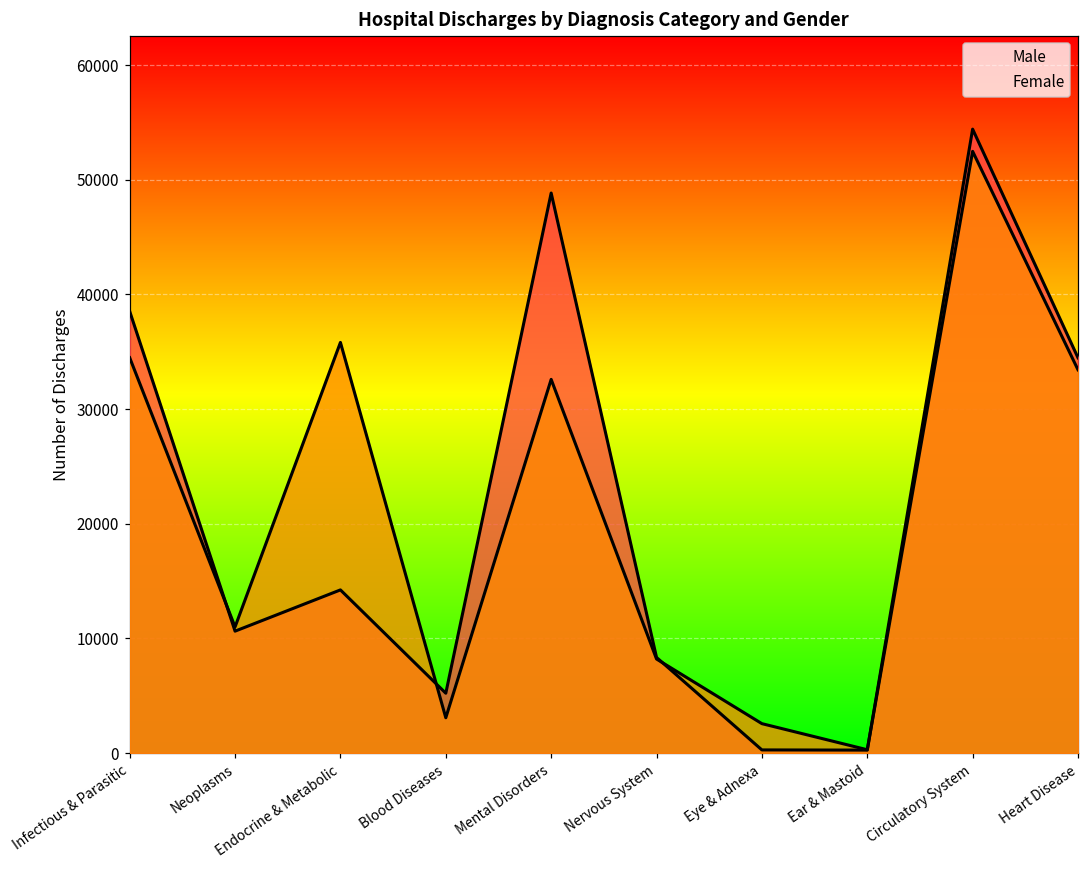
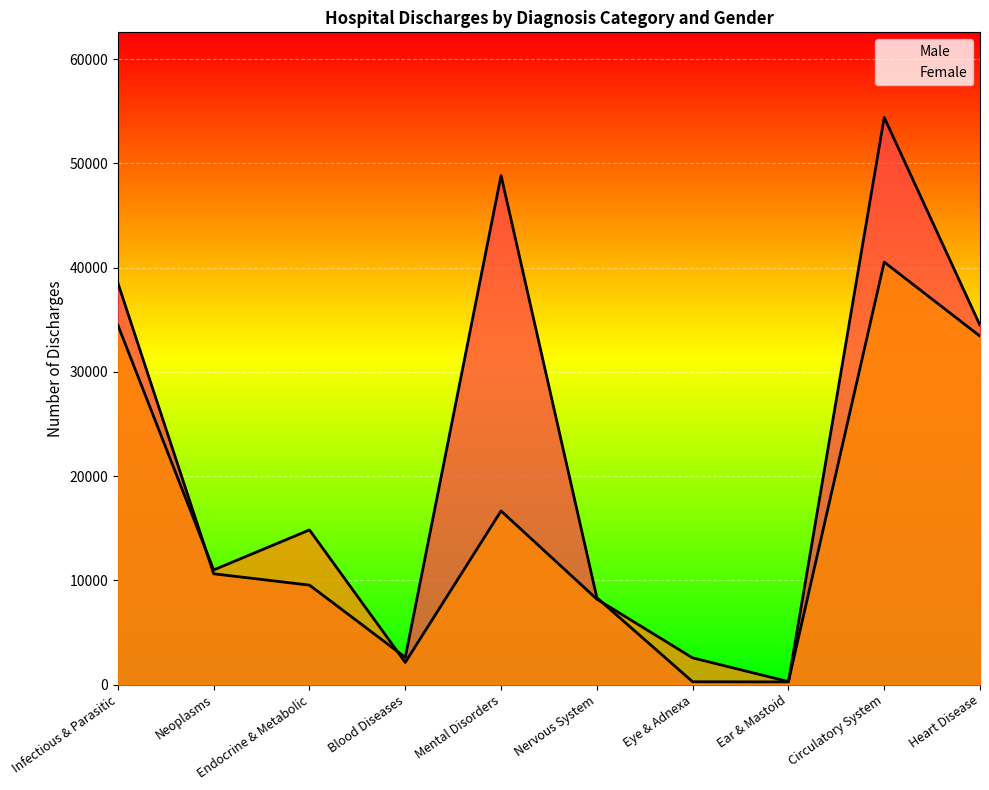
  {
    "Male": {
      "Infectious & Parasitic": 38500,
      "Neoplasms": 10600,
-     "Endocrine & Metabolic": 14200,
-     "Blood Diseases": 5200,
+     "Endocrine & Metabolic": 9500,
+     "Blood Diseases": 2600,
      "Mental Disorders": 48800,
      "Eye & Adnexa": 300,
      "Circulatory System": 54400,
      "Heart Disease": 34500
    },
    "Female": {
      "Infectious & Parasitic": 34500,
      "Neoplasms": 11000,
-     "Endocrine & Metabolic": 35800,
-     "Blood Diseases": 3100,
-     "Mental Disorders": 32600,
+     "Endocrine & Metabolic": 14800,
+     "Blood Diseases": 2100,
+     "Mental Disorders": 16700,
      "Eye & Adnexa": 2600,
-     "Circulatory System": 52500,
+     "Circulatory System": 40500,
      "Heart Disease": 33400
    }
  }
